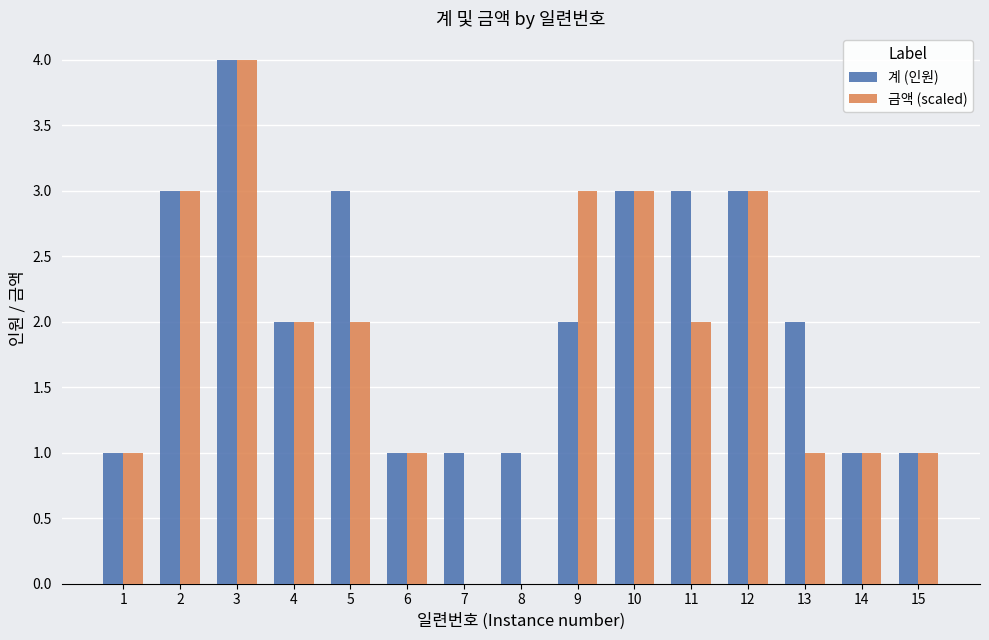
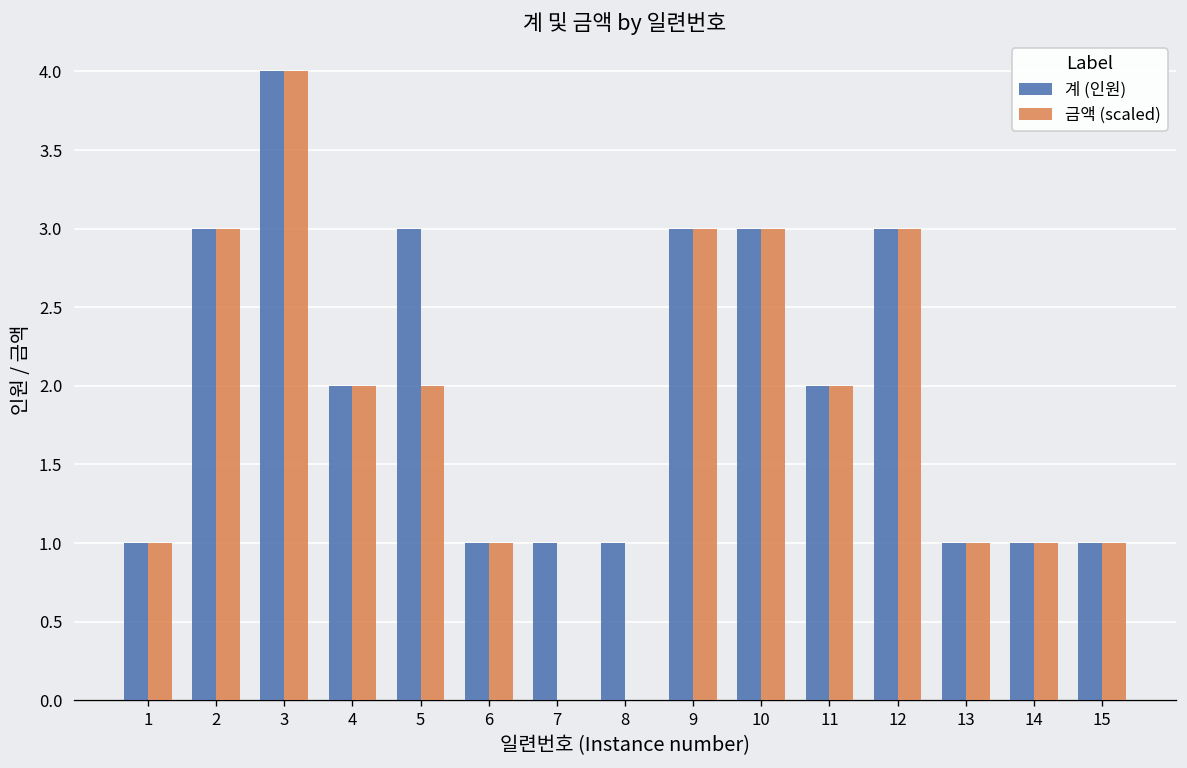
  {
    "계 (인원)": {
      "1": 1,
      "2": 3,
      "3": 4,
      "4": 2,
      "5": 3,
      "6": 1,
      "7": 1,
      "8": 1,
-     "9": 2,
+     "9": 3,
      "10": 3,
-     "11": 3,
+     "11": 2,
      "12": 3,
-     "13": 2,
+     "13": 1,
      "14": 1,
      "15": 1
    },
    "금액 (scaled)": {
      "1": 1,
      "2": 3,
      "3": 4,
      "4": 2,
      "5": 2,
      "6": 1,
      "7": 0,
      "8": 0,
      "9": 3,
      "10": 3,
      "11": 2,
      "12": 3,
      "13": 1,
      "14": 1,
      "15": 1
    }
  }
